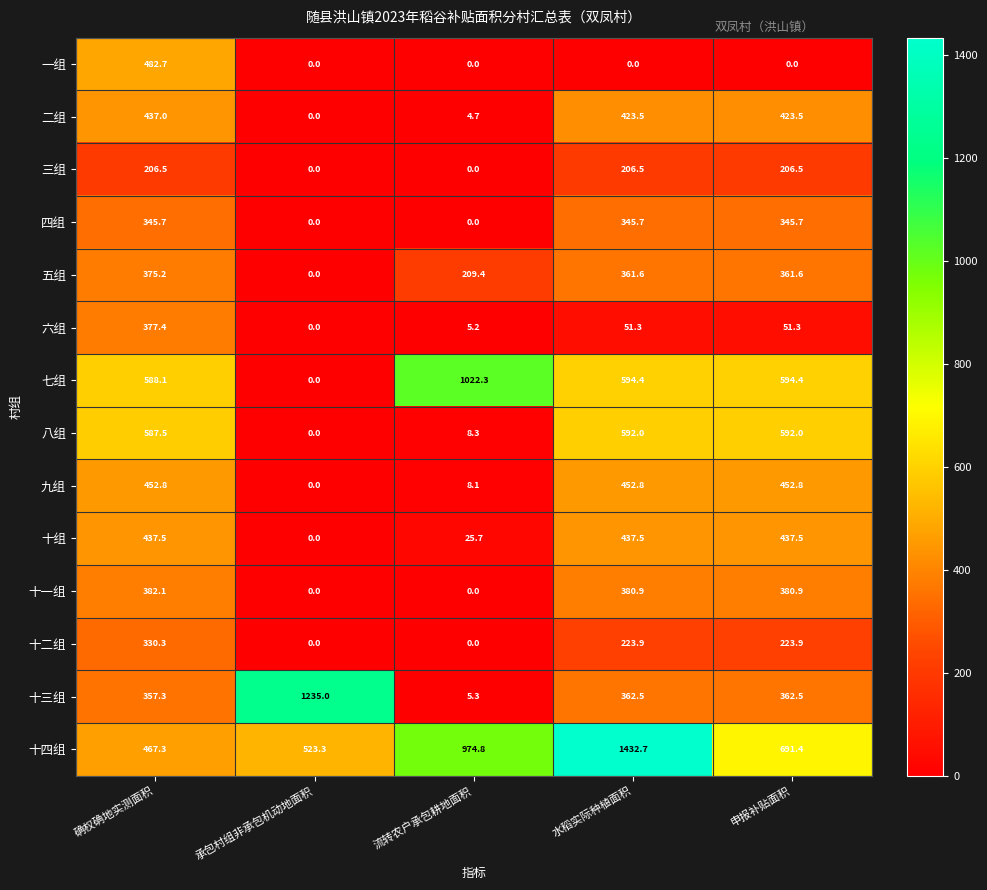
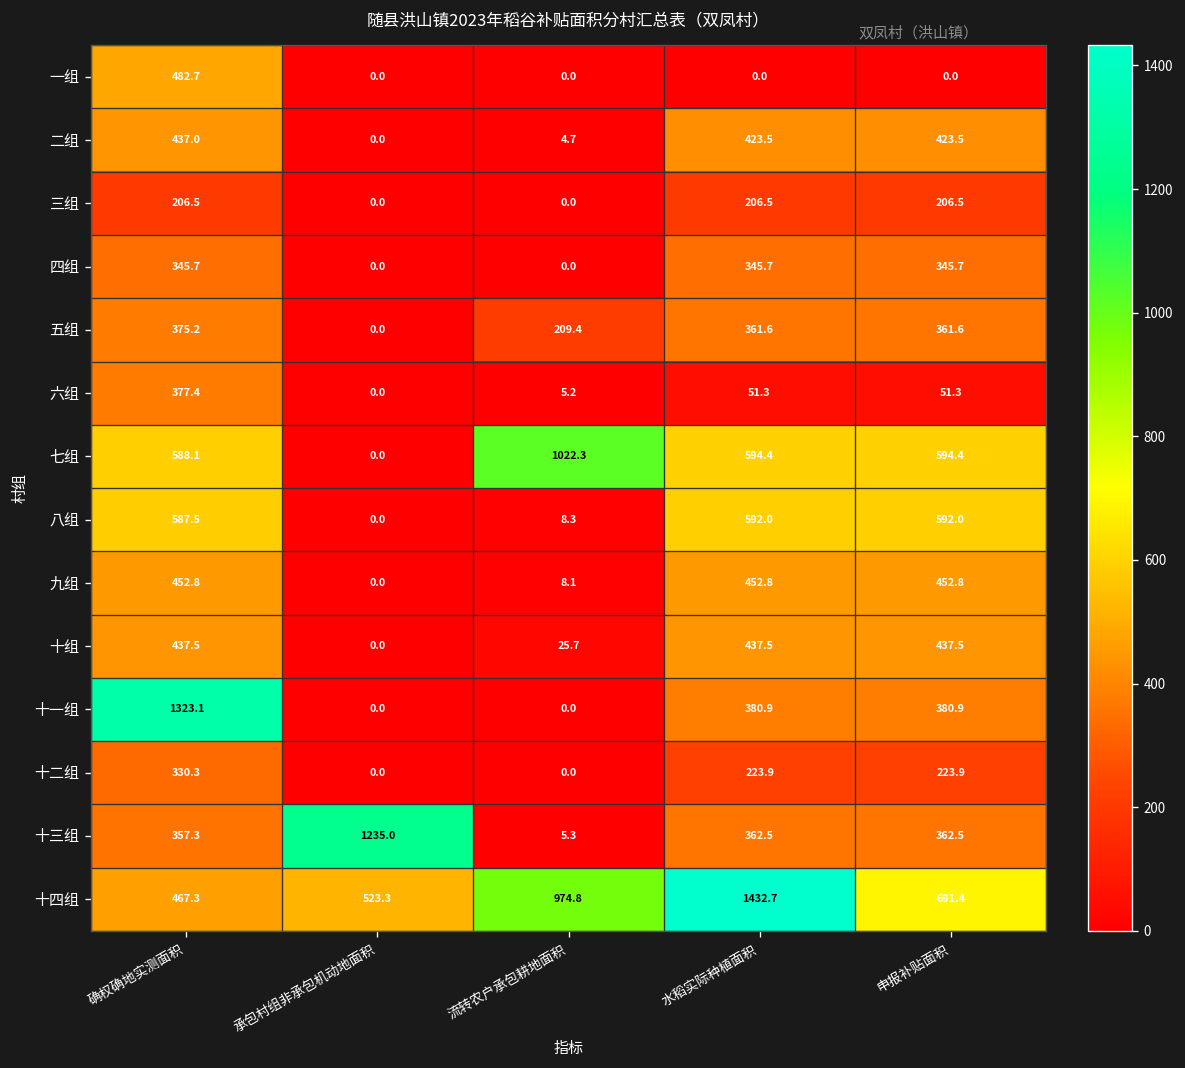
  {
    "一组": {
      "确权确地实测面积": 482.7,
      "承包村组非承包机动地面积": 0.0,
      "流转农户承包耕地面积": 0.0,
      "水稻实际种植面积": 0.0,
      "申报补贴面积": 0.0
    },
    "二组": {
      "确权确地实测面积": 437.0,
      "承包村组非承包机动地面积": 0.0,
      "流转农户承包耕地面积": 4.7,
      "水稻实际种植面积": 423.5,
      "申报补贴面积": 423.5
    },
    "三组": {
      "确权确地实测面积": 206.5,
      "承包村组非承包机动地面积": 0.0,
      "流转农户承包耕地面积": 0.0,
      "水稻实际种植面积": 206.5,
      "申报补贴面积": 206.5
    },
    "四组": {
      "确权确地实测面积": 345.7,
      "承包村组非承包机动地面积": 0.0,
      "流转农户承包耕地面积": 0.0,
      "水稻实际种植面积": 345.7,
      "申报补贴面积": 345.7
    },
    "五组": {
      "确权确地实测面积": 375.2,
      "承包村组非承包机动地面积": 0.0,
      "流转农户承包耕地面积": 209.4,
      "水稻实际种植面积": 361.6,
      "申报补贴面积": 361.6
    },
    "六组": {
      "确权确地实测面积": 377.4,
      "承包村组非承包机动地面积": 0.0,
      "流转农户承包耕地面积": 5.2,
      "水稻实际种植面积": 51.3,
      "申报补贴面积": 51.3
    },
    "七组": {
      "确权确地实测面积": 588.1,
      "承包村组非承包机动地面积": 0.0,
      "流转农户承包耕地面积": 1022.3,
      "水稻实际种植面积": 594.4,
      "申报补贴面积": 594.4
    },
    "八组": {
      "确权确地实测面积": 587.5,
      "承包村组非承包机动地面积": 0.0,
      "流转农户承包耕地面积": 8.3,
      "水稻实际种植面积": 592.0,
      "申报补贴面积": 592.0
    },
    "九组": {
      "确权确地实测面积": 452.8,
      "承包村组非承包机动地面积": 0.0,
      "流转农户承包耕地面积": 8.1,
      "水稻实际种植面积": 452.8,
      "申报补贴面积": 452.8
    },
    "十组": {
      "确权确地实测面积": 437.5,
      "承包村组非承包机动地面积": 0.0,
      "流转农户承包耕地面积": 25.7,
      "水稻实际种植面积": 437.5,
      "申报补贴面积": 437.5
    },
    "十一组": {
-     "确权确地实测面积": 382.1,
+     "确权确地实测面积": 1323.1,
      "承包村组非承包机动地面积": 0.0,
      "流转农户承包耕地面积": 0.0,
      "水稻实际种植面积": 380.9,
      "申报补贴面积": 380.9
    },
    "十二组": {
      "确权确地实测面积": 330.3,
      "承包村组非承包机动地面积": 0.0,
      "流转农户承包耕地面积": 0.0,
      "水稻实际种植面积": 223.9,
      "申报补贴面积": 223.9
    },
    "十三组": {
      "确权确地实测面积": 357.3,
      "承包村组非承包机动地面积": 1235.0,
      "流转农户承包耕地面积": 5.3,
      "水稻实际种植面积": 362.5,
      "申报补贴面积": 362.5
    },
    "十四组": {
      "确权确地实测面积": 467.3,
      "承包村组非承包机动地面积": 523.3,
      "流转农户承包耕地面积": 974.8,
      "水稻实际种植面积": 1432.7,
      "申报补贴面积": 691.4
    }
  }
